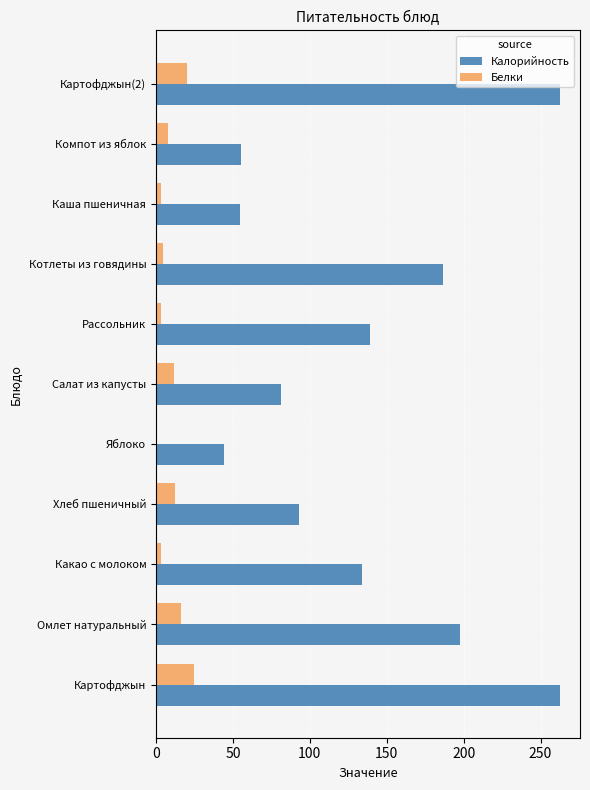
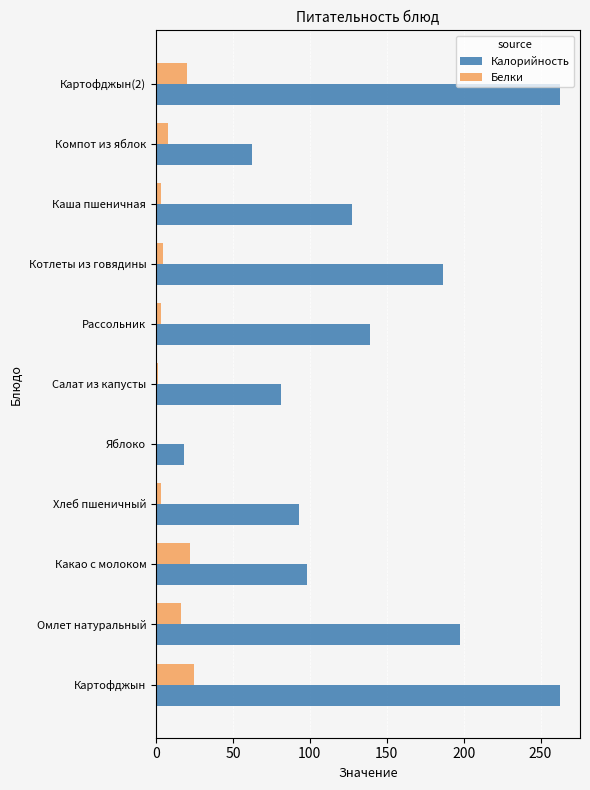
  {
    "Калорийность": {
      "Картофджын(2)": 263,
-     "Компот из яблок": 55,
-     "Каша пшеничная": 55,
+     "Компот из яблок": 62,
+     "Каша пшеничная": 127,
      "Котлеты из говядины": 186,
      "Рассольник": 139,
      "Салат из капусты": 81,
-     "Яблоко": 44,
+     "Яблоко": 18,
      "Хлеб пшеничный": 93,
-     "Какао с молоком": 134,
+     "Какао с молоком": 98,
      "Омлет натуральный": 197,
      "Картофджын": 263
    },
    "Белки": {
      "Картофджын(2)": 20,
      "Компот из яблок": 8,
      "Каша пшеничная": 3,
      "Котлеты из говядины": 5,
      "Рассольник": 3,
-     "Салат из капусты": 12,
-     "Хлеб пшеничный": 12,
-     "Какао с молоком": 3,
+     "Салат из капусты": 2,
+     "Хлеб пшеничный": 3,
+     "Какао с молоком": 22,
      "Омлет натуральный": 16,
      "Картофджын": 25
    }
  }
